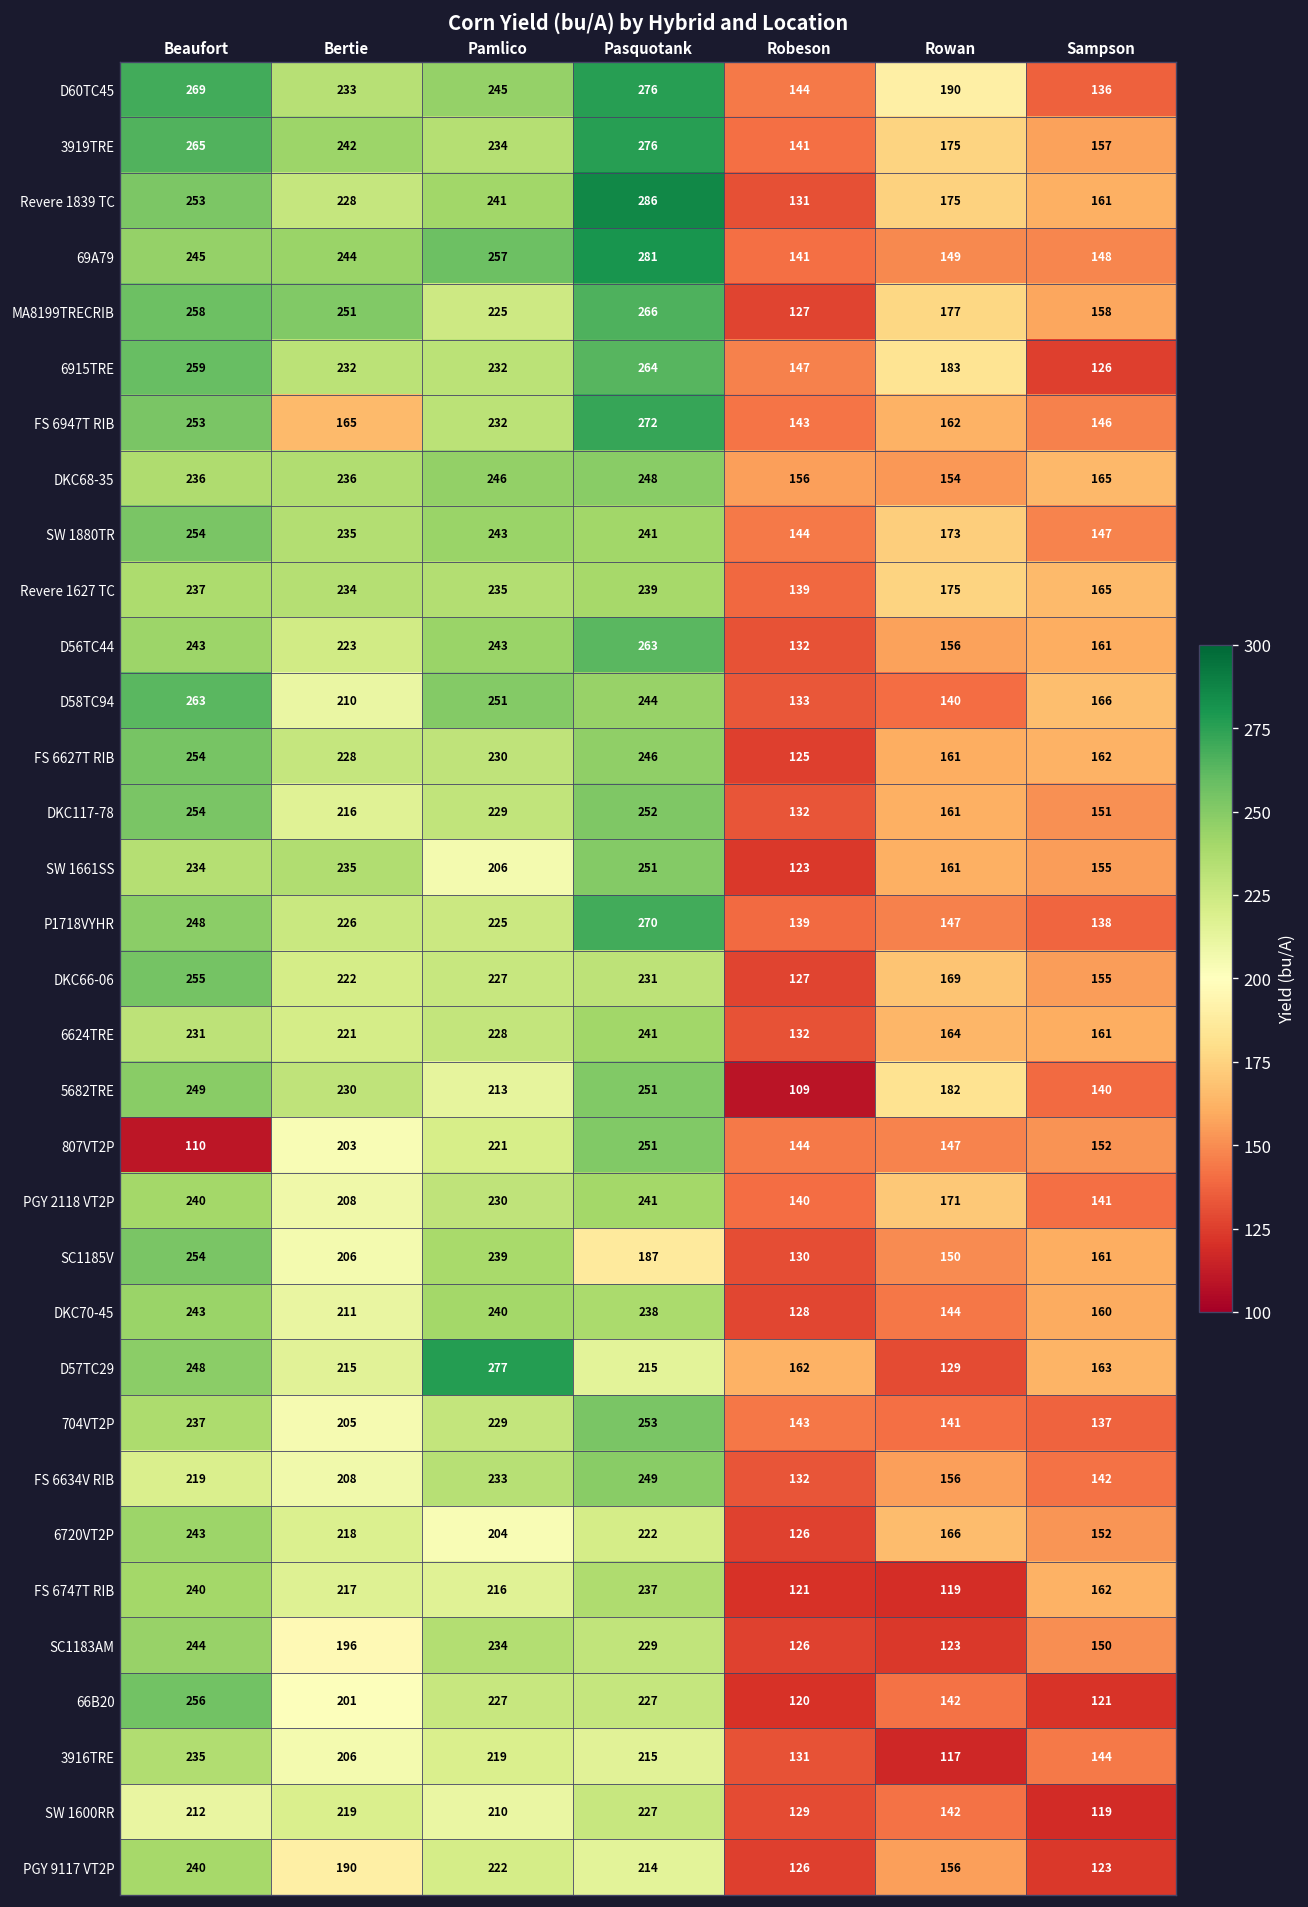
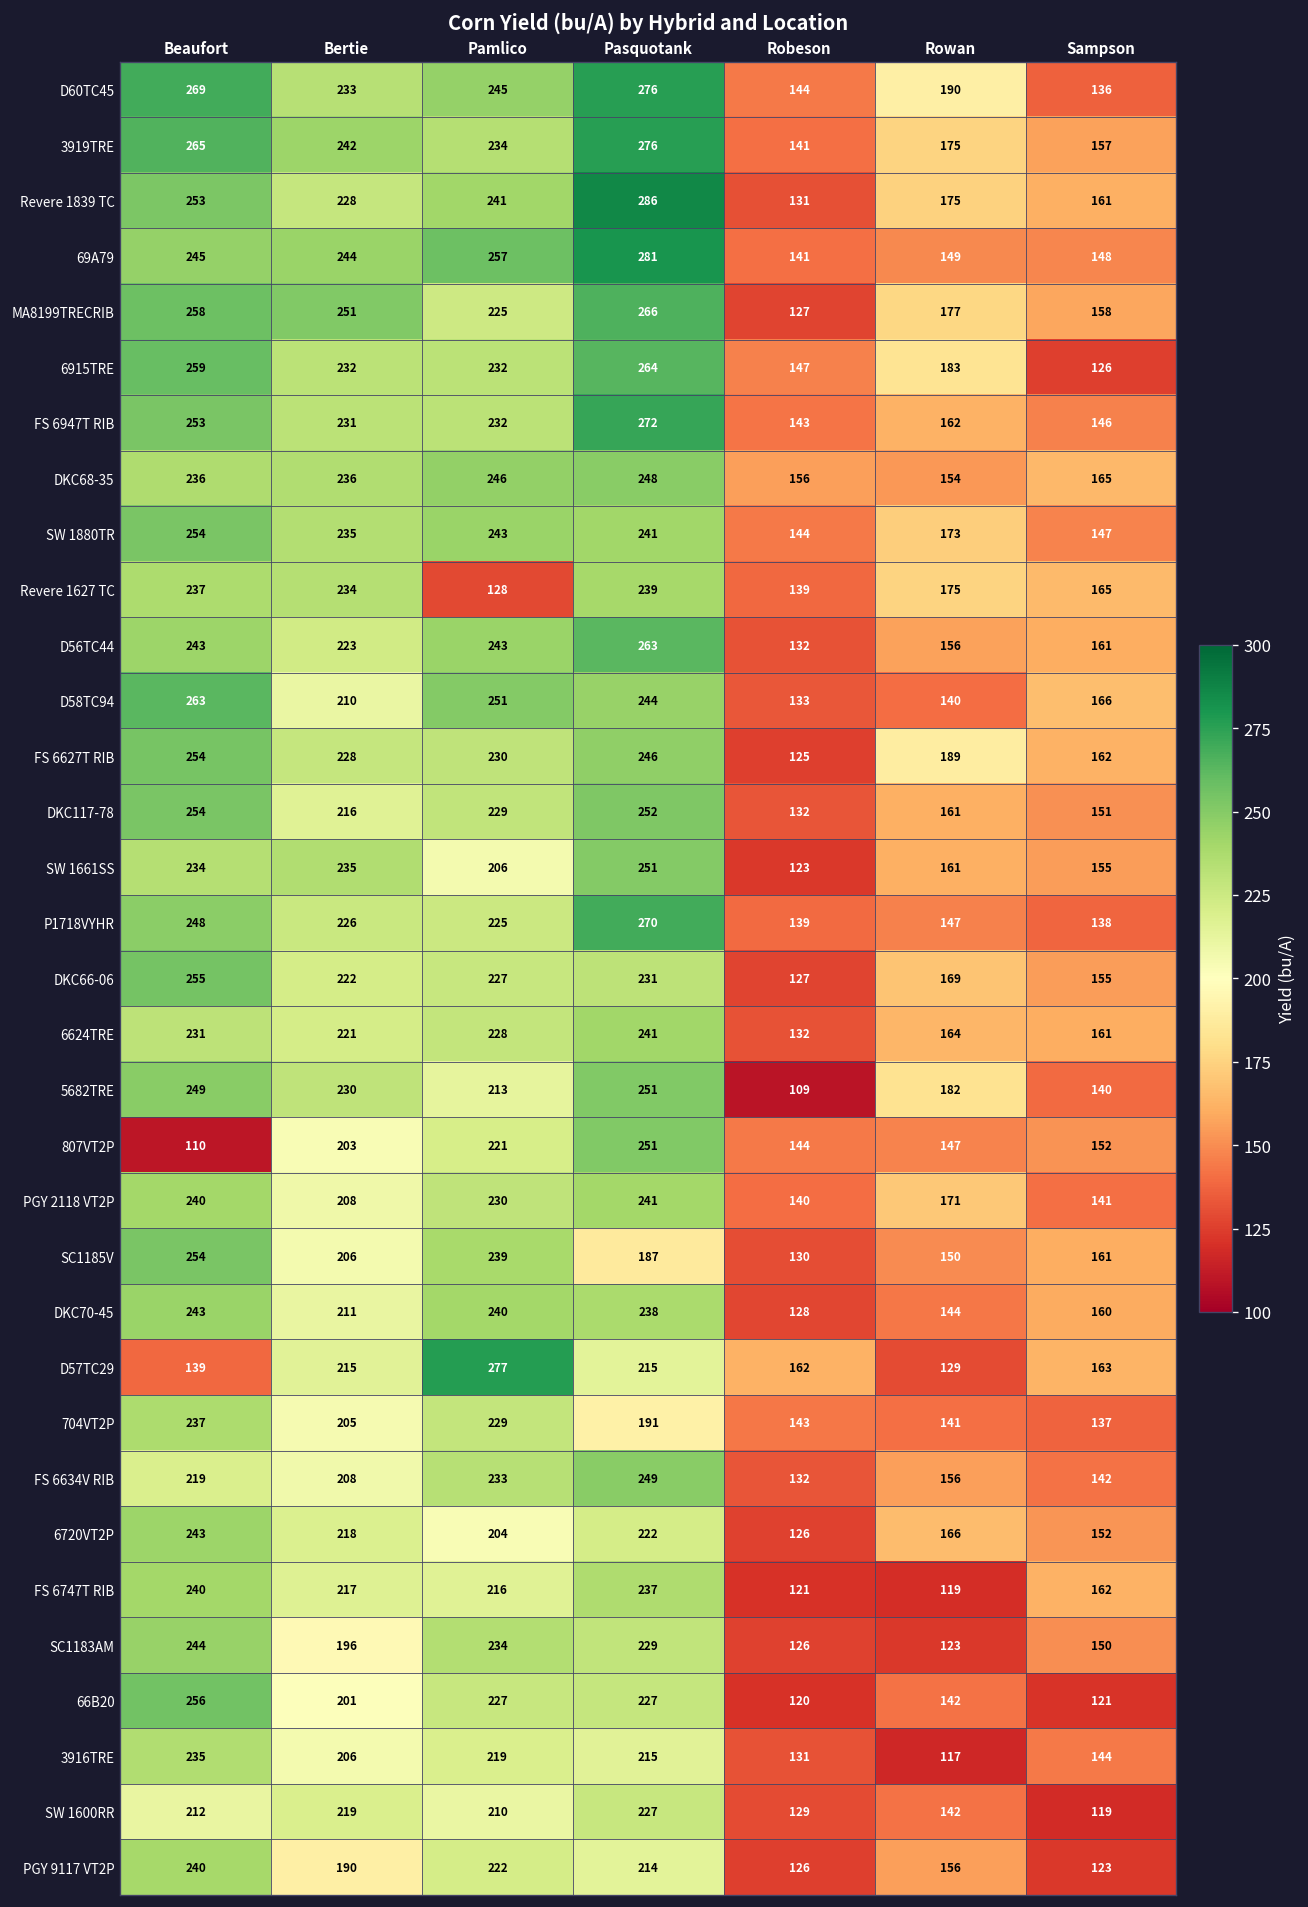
  {
    "FS 6947T RIB": {
      "Beaufort": 253,
-     "Bertie": 165,
+     "Bertie": 231,
      "Pamlico": 232,
      "Pasquotank": 272,
      "Robeson": 143,
      "Rowan": 162,
      "Sampson": 146
    },
    "Revere 1627 TC": {
      "Beaufort": 237,
      "Bertie": 234,
-     "Pamlico": 235,
+     "Pamlico": 128,
      "Pasquotank": 239,
      "Robeson": 139,
      "Rowan": 175,
      "Sampson": 165
    },
    "FS 6627T RIB": {
      "Beaufort": 254,
      "Bertie": 228,
      "Pamlico": 230,
      "Pasquotank": 246,
      "Robeson": 125,
-     "Rowan": 161,
+     "Rowan": 189,
      "Sampson": 162
    },
    "D57TC29": {
-     "Beaufort": 248,
+     "Beaufort": 139,
      "Bertie": 215,
      "Pamlico": 277,
      "Pasquotank": 215,
      "Robeson": 162,
      "Rowan": 129,
      "Sampson": 163
    },
    "704VT2P": {
      "Beaufort": 237,
      "Bertie": 205,
      "Pamlico": 229,
-     "Pasquotank": 253,
+     "Pasquotank": 191,
      "Robeson": 143,
      "Rowan": 141,
      "Sampson": 137
    }
  }
